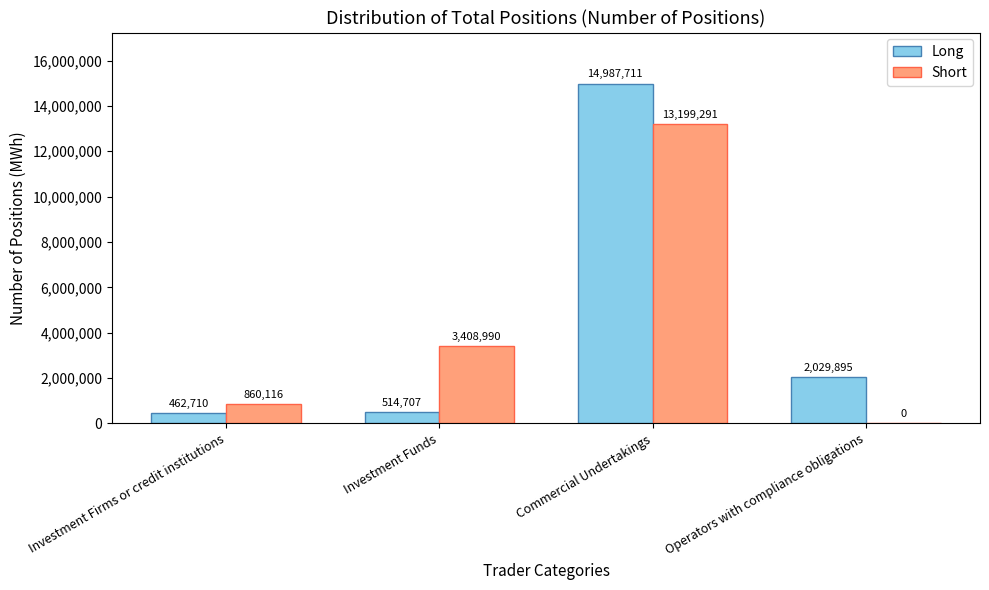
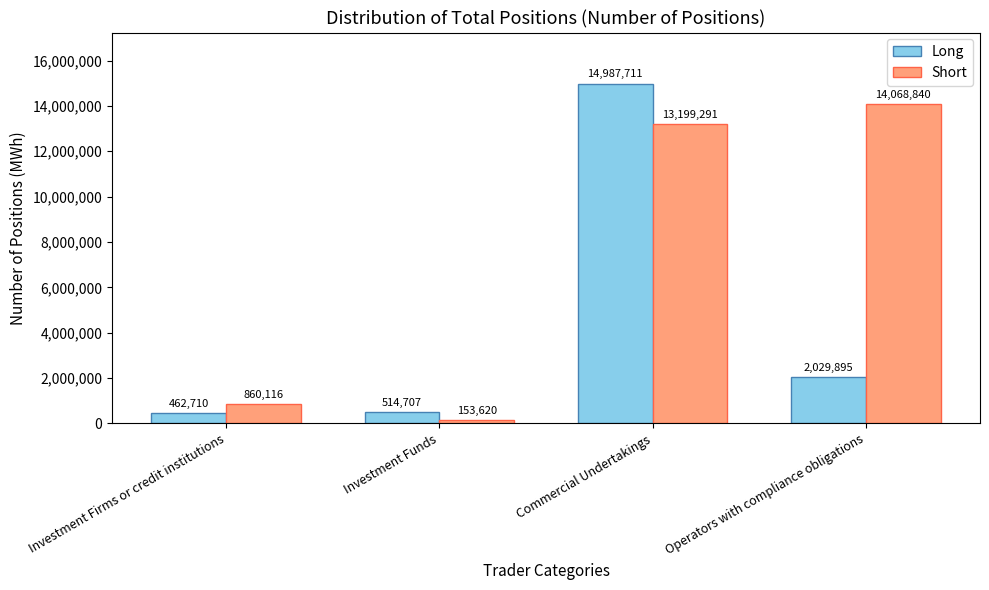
  {
    "Long": {
      "Investment Firms or credit institutions": "462,710",
      "Investment Funds": "514,707",
      "Commercial Undertakings": "14,987,711",
      "Operators with compliance obligations": "2,029,895"
    },
    "Short": {
      "Investment Firms or credit institutions": "860,116",
-     "Investment Funds": "3,408,990",
+     "Investment Funds": "153,620",
      "Commercial Undertakings": "13,199,291",
-     "Operators with compliance obligations": "0"
+     "Operators with compliance obligations": "14,068,840"
    }
  }
